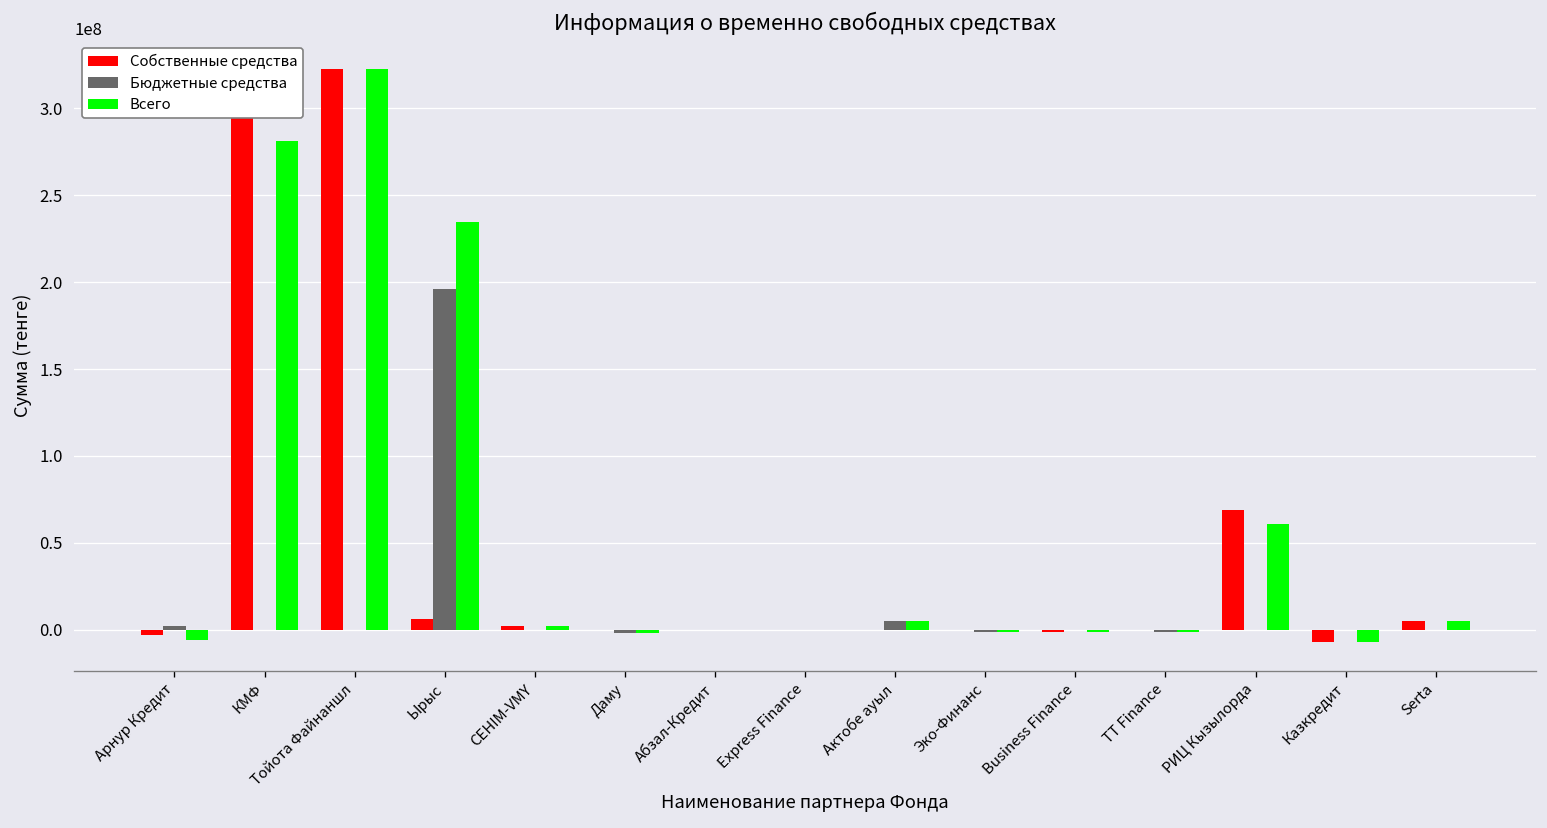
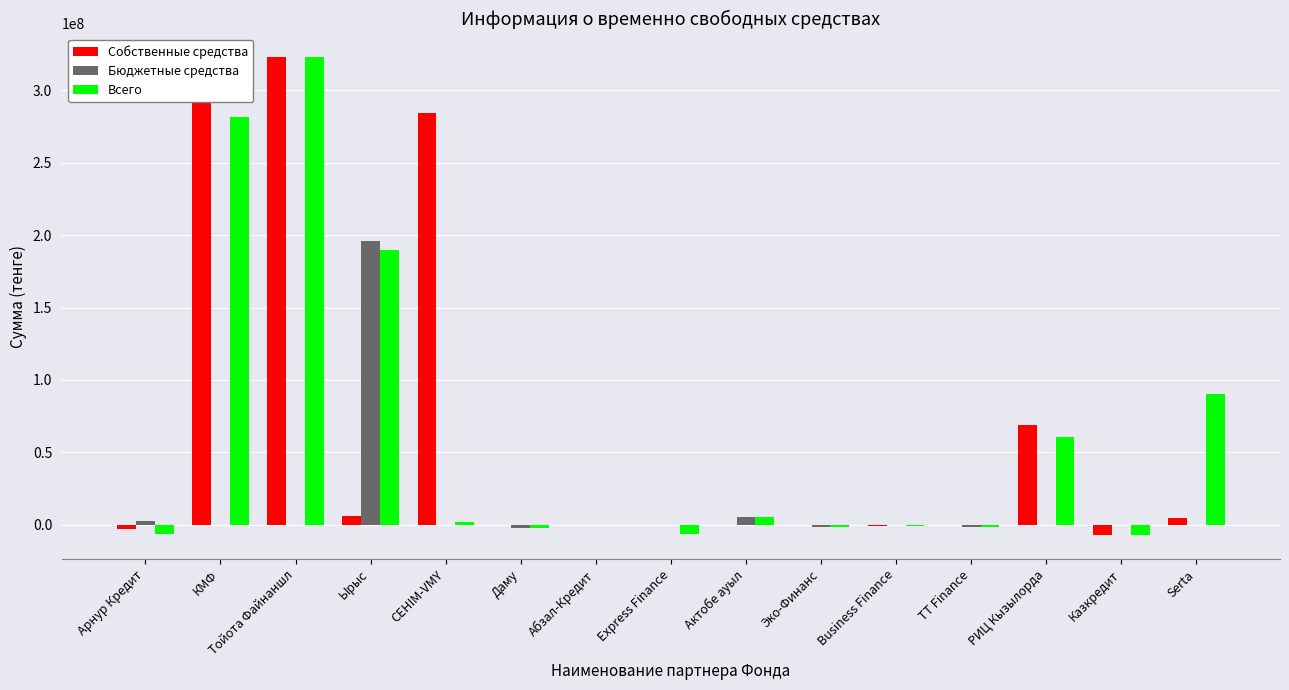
  {
    "Собственные средства": {
      "Арнур Кредит": -3000000,
      "Тойота Файнаншл": 323000000,
      "Ырыс": 6000000,
-     "СЕНIМ-VMY": 2000000,
+     "СЕНIМ-VMY": 284000000,
      "Даму": 0,
      "Абзал-Кредит": 0,
      "Актобе ауыл": 0,
      "Эко-Финанс": 0,
      "TT Finance": 0,
      "РИЦ Кызылорда": 69000000,
      "Казкредит": -7000000,
      "Serta": 5000000
    },
    "Бюджетные средства": {
      "Арнур Кредит": 2000000,
      "КМФ": 0,
      "Тойота Файнаншл": 0,
      "Ырыс": 196000000,
      "СЕНIМ-VMY": 0,
      "Даму": -2000000,
      "Express Finance": 0,
      "Актобе ауыл": 5000000,
      "Business Finance": 0,
      "РИЦ Кызылорда": 0,
      "Казкредит": 0,
      "Serta": 0
    },
    "Всего": {
      "Арнур Кредит": -6000000,
      "КМФ": 281000000,
      "Тойота Файнаншл": 323000000,
-     "Ырыс": 234000000,
+     "Ырыс": 189000000,
      "СЕНIМ-VMY": 2000000,
      "Даму": -2000000,
-     "Express Finance": 0,
+     "Express Finance": -6000000,
      "Актобе ауыл": 5000000,
      "РИЦ Кызылорда": 61000000,
      "Казкредит": -7000000,
-     "Serta": 5000000
+     "Serta": 90000000
    }
  }
